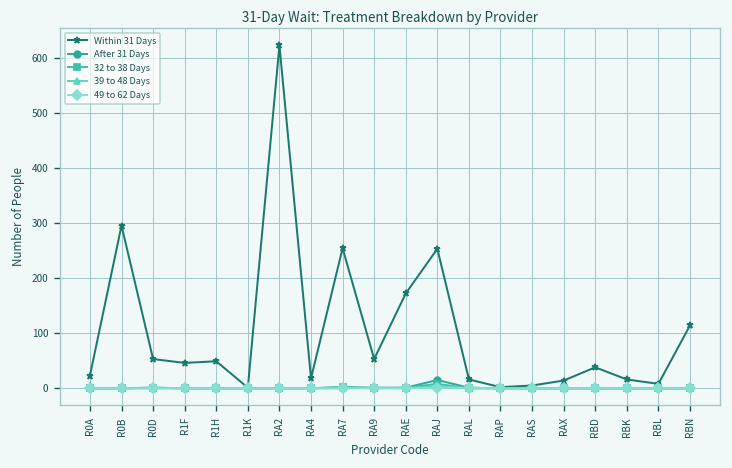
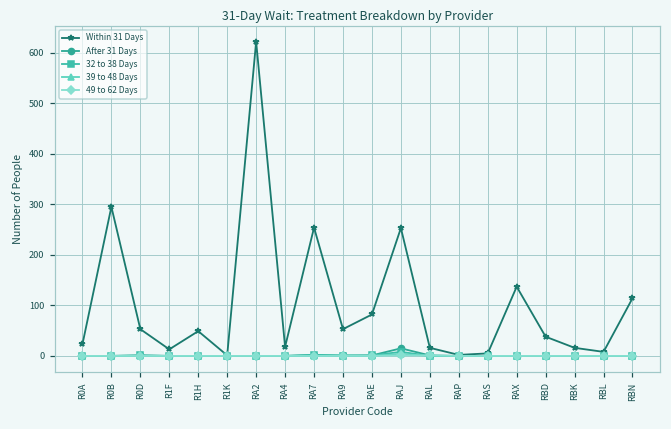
  {
    "Within 31 Days": {
      "R0A": 20,
      "R0B": 300,
      "R0D": 50,
-     "R1F": 50,
+     "R1F": 10,
      "R1H": 50,
      "RA2": 620,
      "RA4": 20,
      "RA7": 250,
      "RA9": 50,
-     "RAE": 170,
+     "RAE": 80,
      "RAJ": 250,
      "RAL": 20,
-     "RAX": 10,
+     "RAX": 140,
      "RBD": 40,
      "RBK": 20,
      "RBL": 10,
      "RBN": 110
    }
  }
